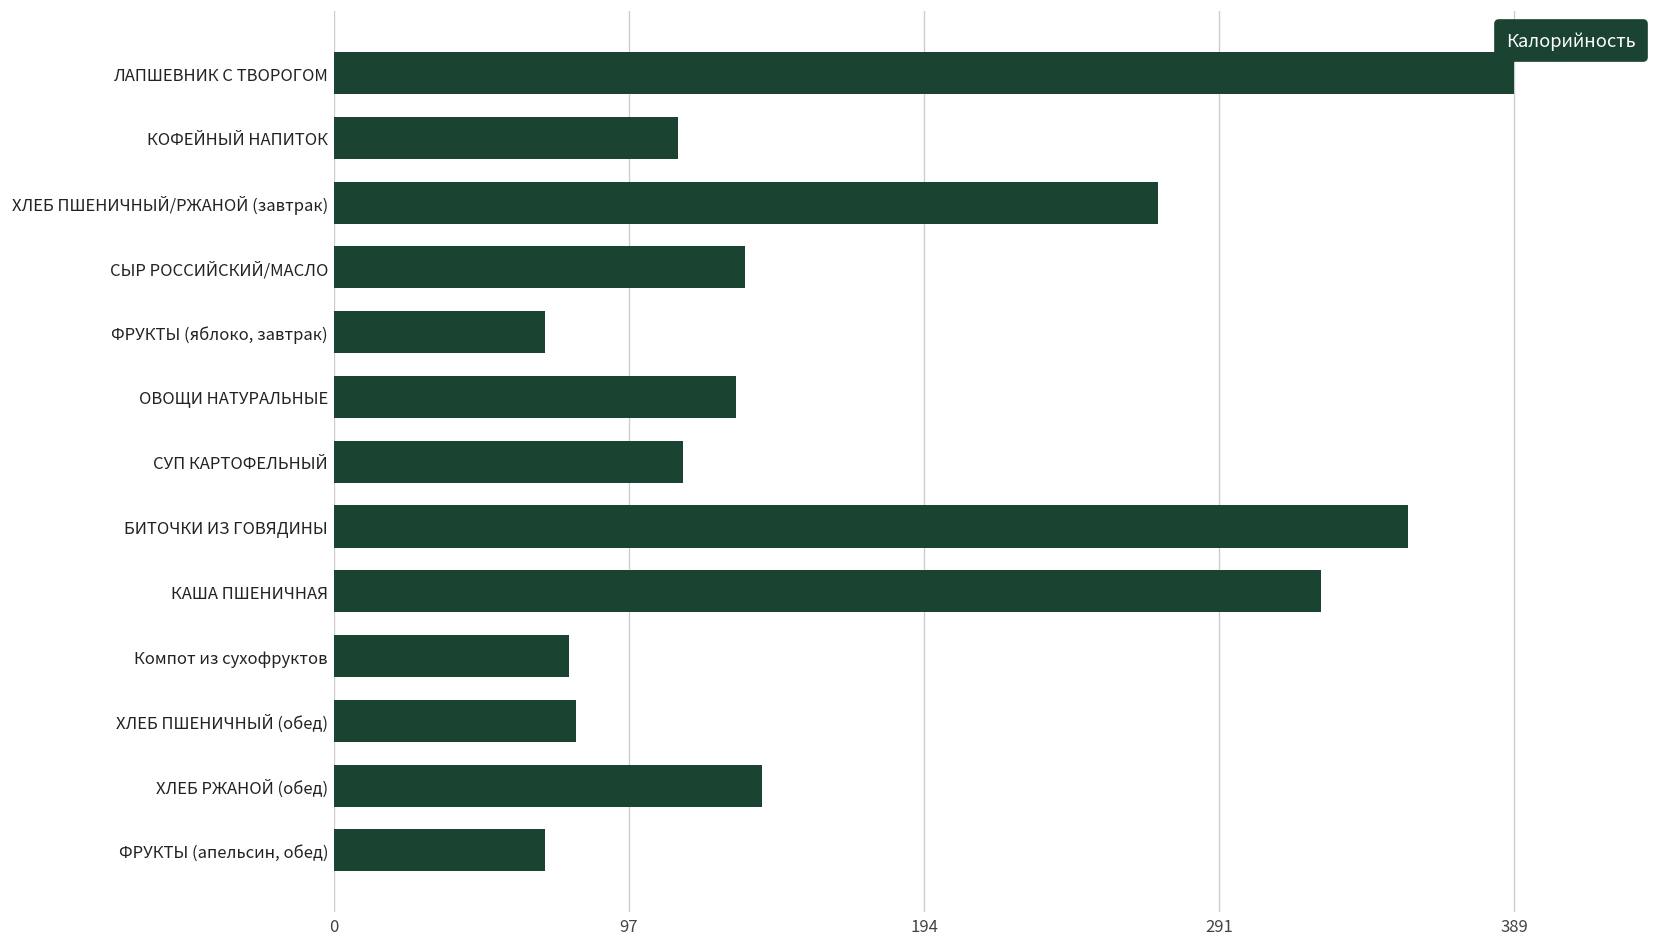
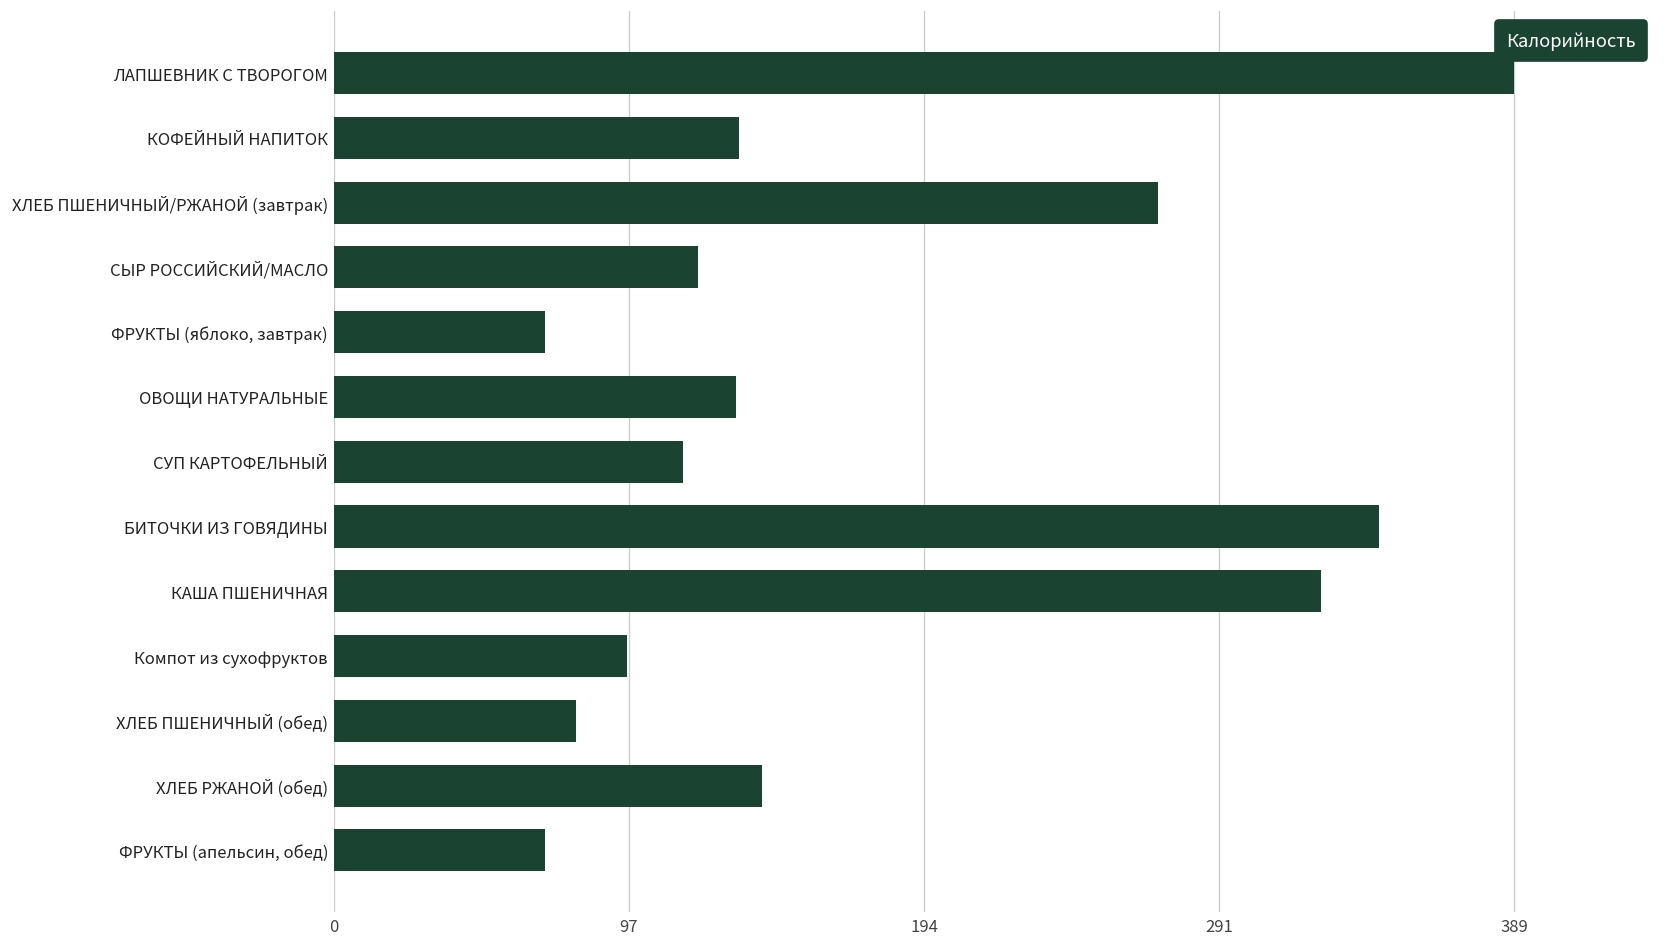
  {
    "ЛАПШЕВНИК С ТВОРОГОМ": 389,
-   "КОФЕЙНЫЙ НАПИТОК": 113,
+   "КОФЕЙНЫЙ НАПИТОК": 134,
    "ХЛЕБ ПШЕНИЧНЫЙ/РЖАНОЙ (завтрак)": 271,
-   "СЫР РОССИЙСКИЙ/МАСЛО": 136,
+   "СЫР РОССИЙСКИЙ/МАСЛО": 120,
    "ФРУКТЫ (яблоко, завтрак)": 70,
    "ОВОЩИ НАТУРАЛЬНЫЕ": 133,
    "СУП КАРТОФЕЛЬНЫЙ": 115,
-   "БИТОЧКИ ИЗ ГОВЯДИНЫ": 354,
+   "БИТОЧКИ ИЗ ГОВЯДИНЫ": 344,
    "КАША ПШЕНИЧНАЯ": 325,
-   "Компот из сухофруктов": 77,
+   "Компот из сухофруктов": 97,
    "ХЛЕБ ПШЕНИЧНЫЙ (обед)": 80,
    "ХЛЕБ РЖАНОЙ (обед)": 141,
    "ФРУКТЫ (апельсин, обед)": 70
  }
